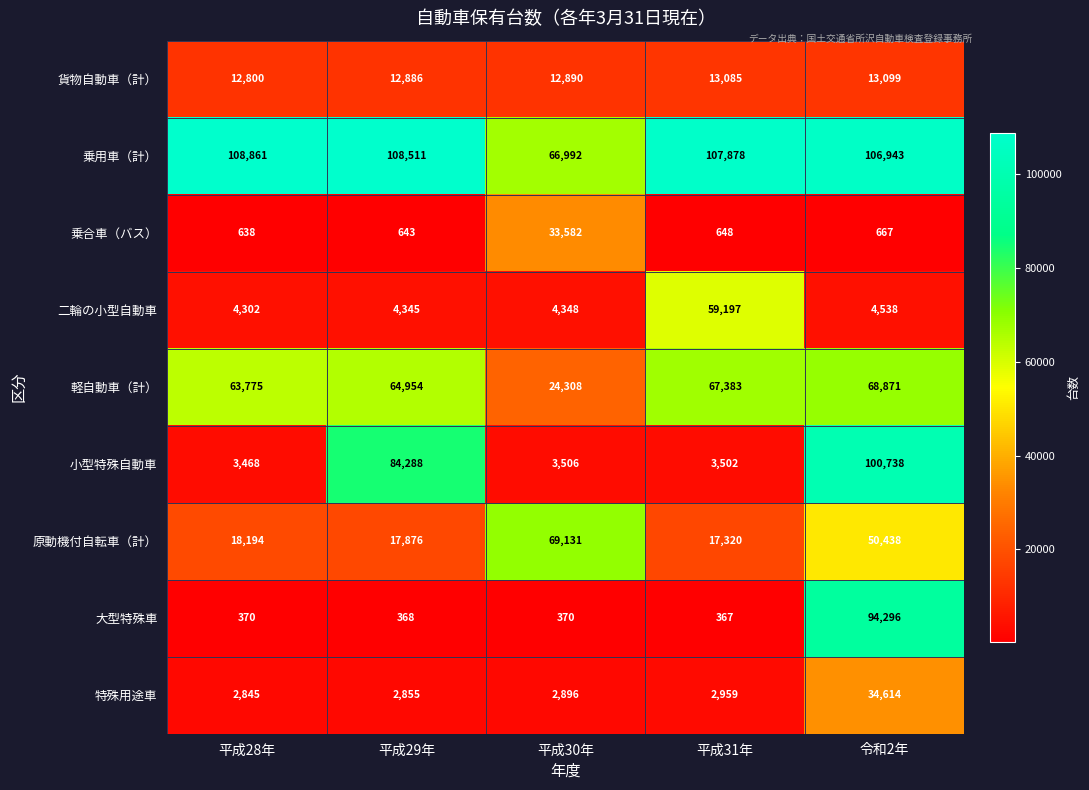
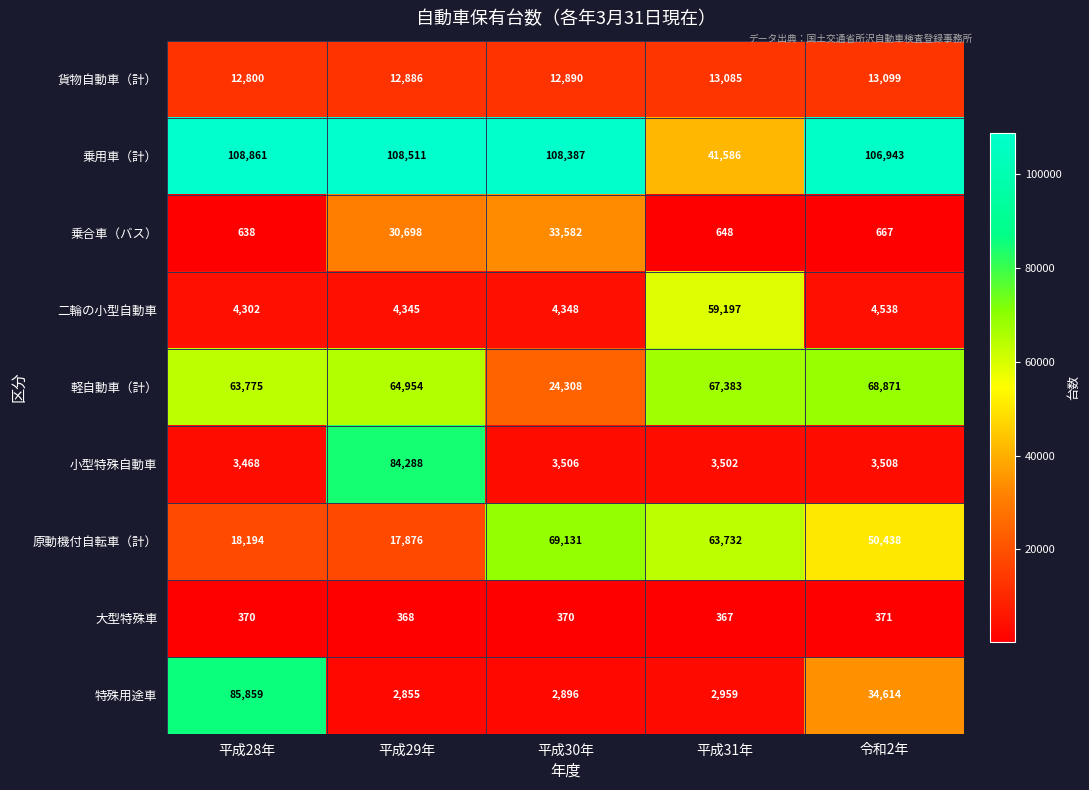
  {
    "貨物自動車（計）": {
      "平成28年": "12,800",
      "平成29年": "12,886",
      "平成30年": "12,890",
      "平成31年": "13,085",
      "令和2年": "13,099"
    },
    "乗用車（計）": {
      "平成28年": "108,861",
      "平成29年": "108,511",
-     "平成30年": "66,992",
-     "平成31年": "107,878",
+     "平成30年": "108,387",
+     "平成31年": "41,586",
      "令和2年": "106,943"
    },
    "乗合車（バス）": {
      "平成28年": "638",
-     "平成29年": "643",
+     "平成29年": "30,698",
      "平成30年": "33,582",
      "平成31年": "648",
      "令和2年": "667"
    },
    "二輪の小型自動車": {
      "平成28年": "4,302",
      "平成29年": "4,345",
      "平成30年": "4,348",
      "平成31年": "59,197",
      "令和2年": "4,538"
    },
    "軽自動車（計）": {
      "平成28年": "63,775",
      "平成29年": "64,954",
      "平成30年": "24,308",
      "平成31年": "67,383",
      "令和2年": "68,871"
    },
    "小型特殊自動車": {
      "平成28年": "3,468",
      "平成29年": "84,288",
      "平成30年": "3,506",
      "平成31年": "3,502",
-     "令和2年": "100,738"
+     "令和2年": "3,508"
    },
    "原動機付自転車（計）": {
      "平成28年": "18,194",
      "平成29年": "17,876",
      "平成30年": "69,131",
-     "平成31年": "17,320",
+     "平成31年": "63,732",
      "令和2年": "50,438"
    },
    "大型特殊車": {
      "平成28年": "370",
      "平成29年": "368",
      "平成30年": "370",
      "平成31年": "367",
-     "令和2年": "94,296"
+     "令和2年": "371"
    },
    "特殊用途車": {
-     "平成28年": "2,845",
+     "平成28年": "85,859",
      "平成29年": "2,855",
      "平成30年": "2,896",
      "平成31年": "2,959",
      "令和2年": "34,614"
    }
  }
